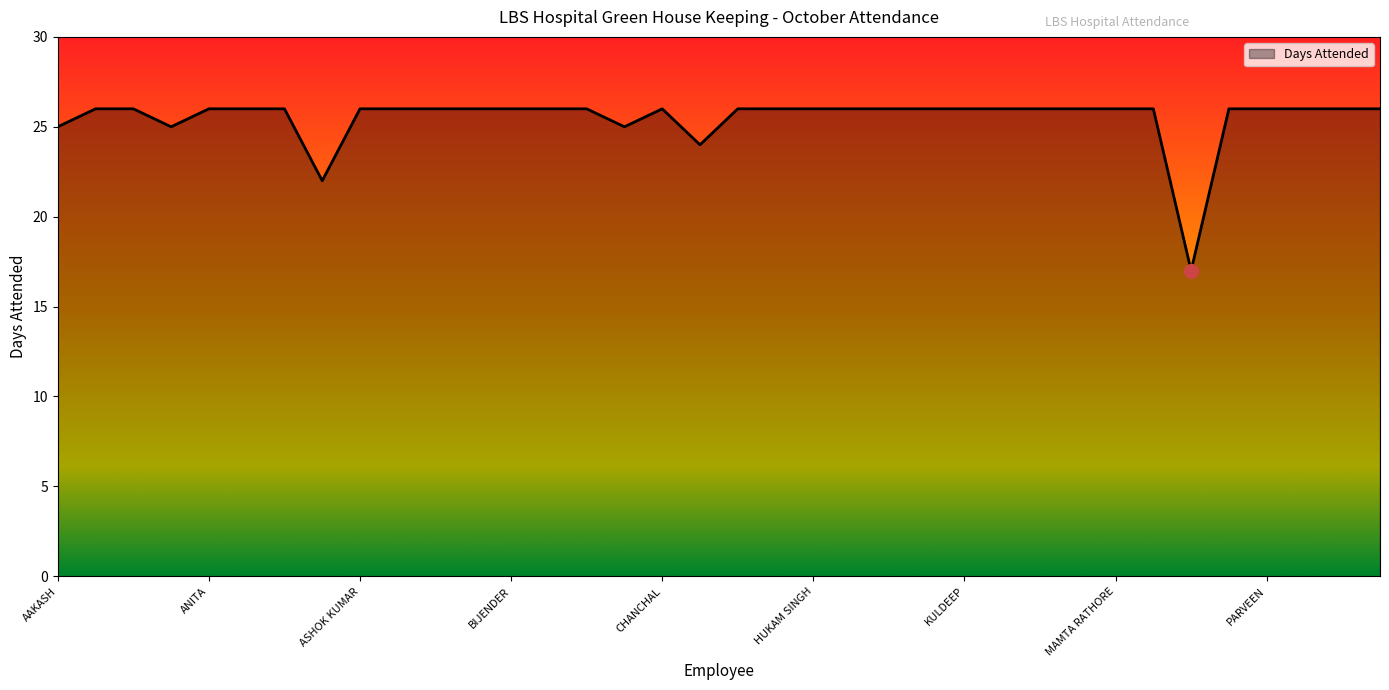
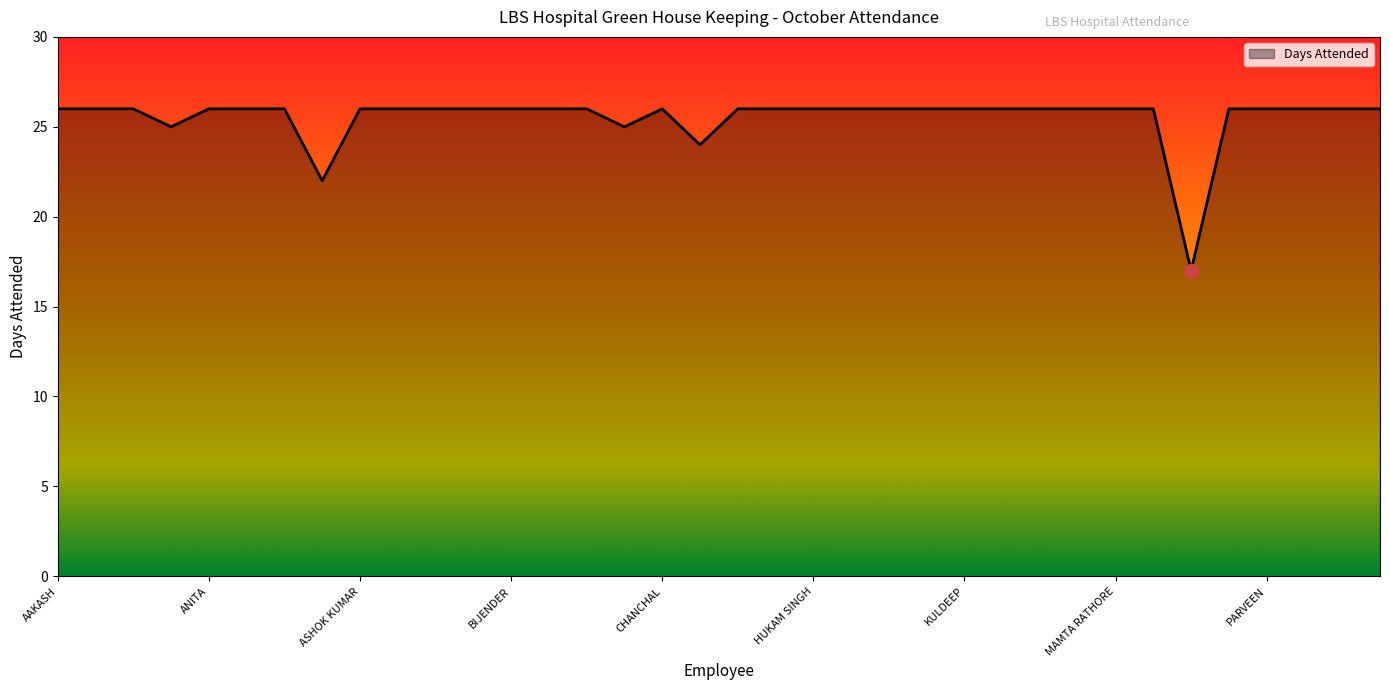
  {
    "Days Attended": {
-     "AAKASH": 25,
+     "AAKASH": 26,
      "ANITA": 26,
      "ASHOK KUMAR": 26,
      "BIJENDER": 26,
      "HUKAM SINGH": 26,
      "KULDEEP": 26,
      "MAMTA RATHORE": 26,
      "PARVEEN": 26
    }
  }
